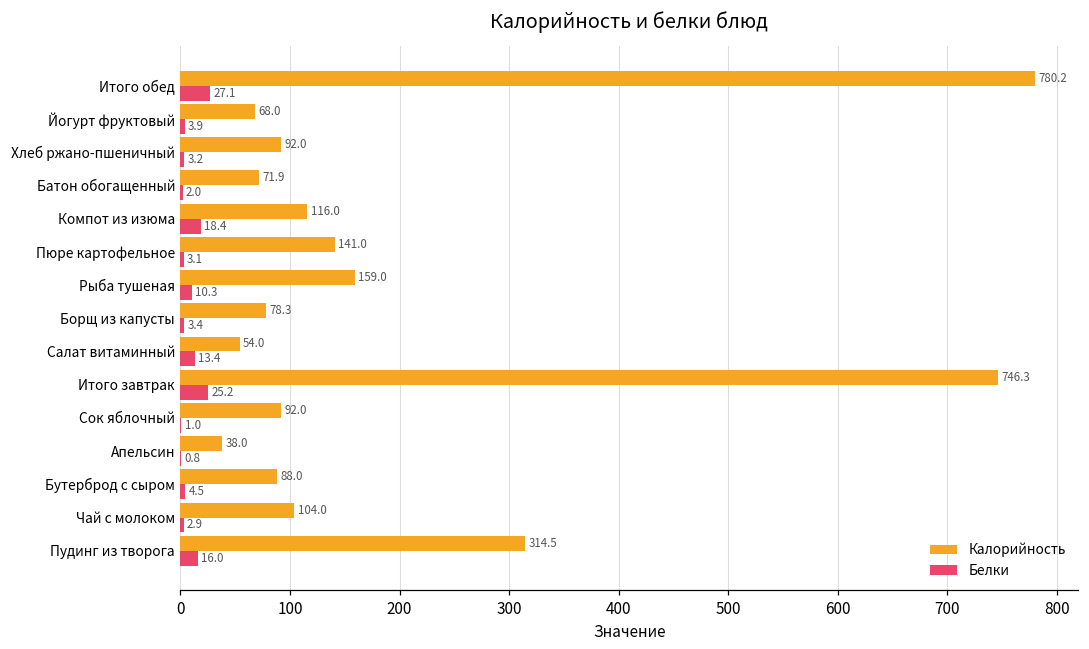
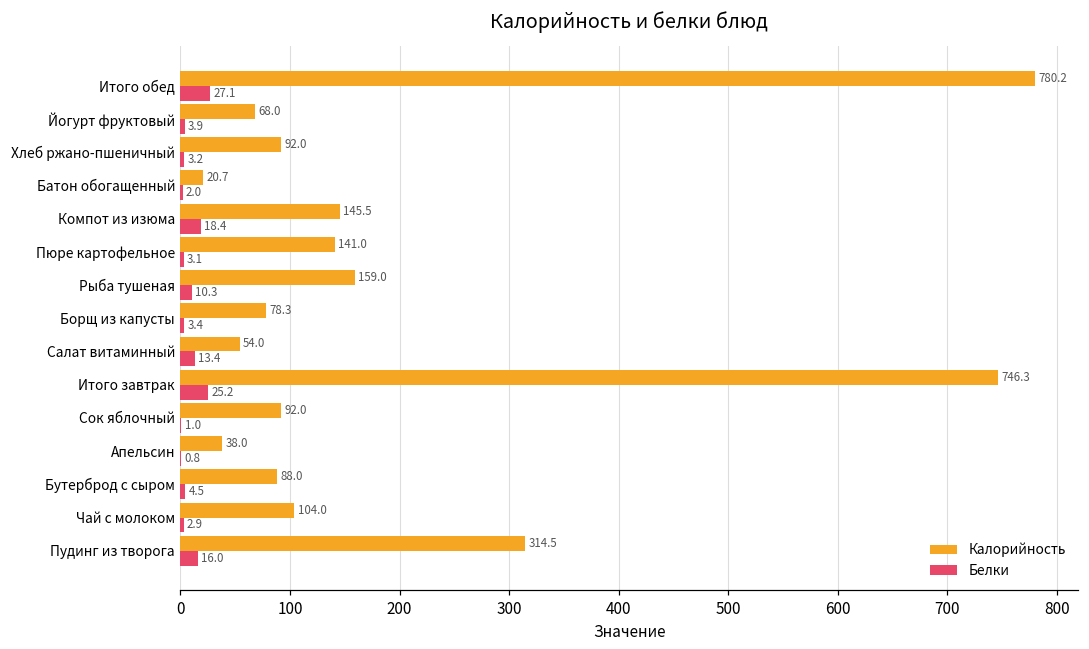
  {
    "Калорийность": {
      "Итого обед": 780.2,
      "Йогурт фруктовый": 68.0,
      "Хлеб ржано-пшеничный": 92.0,
-     "Батон обогащенный": 71.9,
-     "Компот из изюма": 116.0,
+     "Батон обогащенный": 20.7,
+     "Компот из изюма": 145.5,
      "Пюре картофельное": 141.0,
      "Рыба тушеная": 159.0,
      "Борщ из капусты": 78.3,
      "Салат витаминный": 54.0,
      "Итого завтрак": 746.3,
      "Сок яблочный": 92.0,
      "Апельсин": 38.0,
      "Бутерброд с сыром": 88.0,
      "Чай с молоком": 104.0,
      "Пудинг из творога": 314.5
    },
    "Белки": {
      "Итого обед": 27.1,
      "Йогурт фруктовый": 3.9,
      "Хлеб ржано-пшеничный": 3.2,
      "Батон обогащенный": 2.0,
      "Компот из изюма": 18.4,
      "Пюре картофельное": 3.1,
      "Рыба тушеная": 10.3,
      "Борщ из капусты": 3.4,
      "Салат витаминный": 13.4,
      "Итого завтрак": 25.2,
      "Сок яблочный": 1.0,
      "Апельсин": 0.8,
      "Бутерброд с сыром": 4.5,
      "Чай с молоком": 2.9,
      "Пудинг из творога": 16.0
    }
  }
